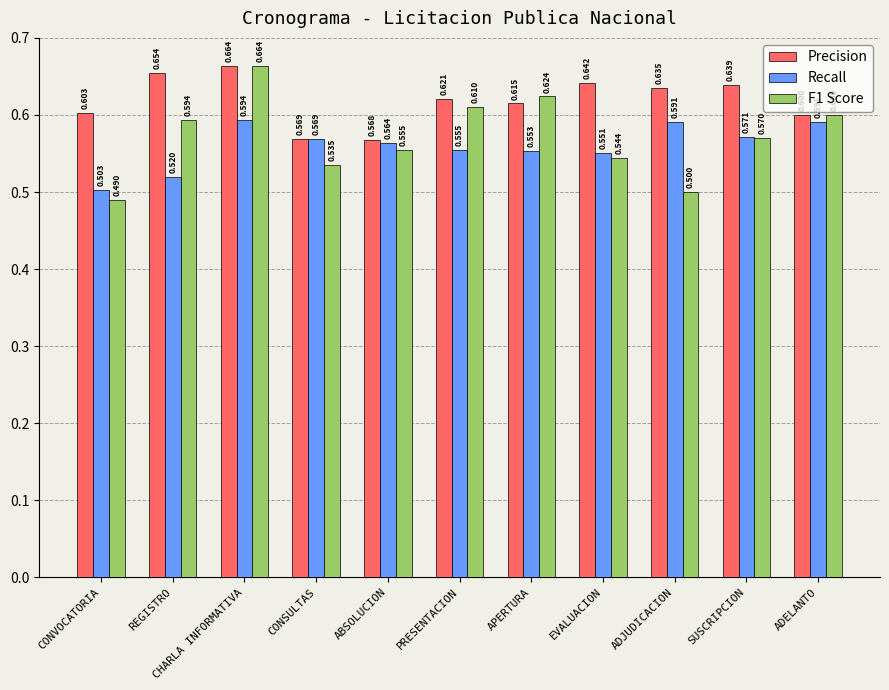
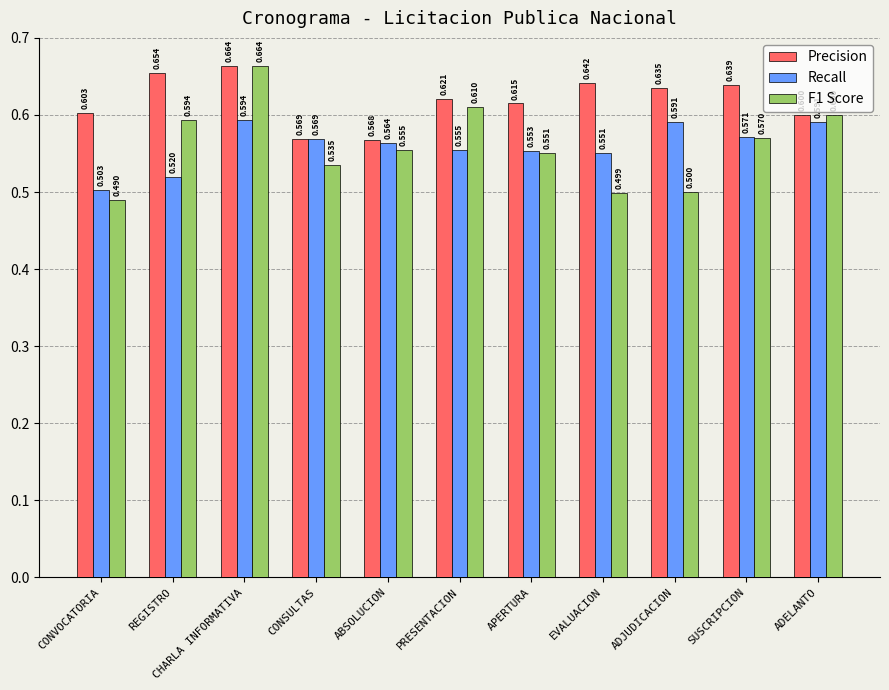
  {
    "Precision": {
      "CONVOCATORIA": 0.603,
      "REGISTRO": 0.654,
      "CHARLA INFORMATIVA": 0.664,
      "CONSULTAS": 0.569,
      "ABSOLUCION": 0.568,
      "PRESENTACION": 0.621,
      "APERTURA": 0.615,
      "EVALUACION": 0.642,
      "ADJUDICACION": 0.635,
      "SUSCRIPCION": 0.639
    },
    "Recall": {
      "CONVOCATORIA": 0.503,
      "REGISTRO": 0.520,
      "CHARLA INFORMATIVA": 0.594,
      "CONSULTAS": 0.569,
      "ABSOLUCION": 0.564,
      "PRESENTACION": 0.555,
      "APERTURA": 0.553,
      "EVALUACION": 0.551,
      "ADJUDICACION": 0.591,
      "SUSCRIPCION": 0.571
    },
    "F1 Score": {
      "CONVOCATORIA": 0.490,
      "REGISTRO": 0.594,
      "CHARLA INFORMATIVA": 0.664,
      "CONSULTAS": 0.535,
      "ABSOLUCION": 0.555,
      "PRESENTACION": 0.610,
-     "APERTURA": 0.624,
-     "EVALUACION": 0.544,
+     "APERTURA": 0.551,
+     "EVALUACION": 0.499,
      "ADJUDICACION": 0.500,
      "SUSCRIPCION": 0.570
    }
  }
